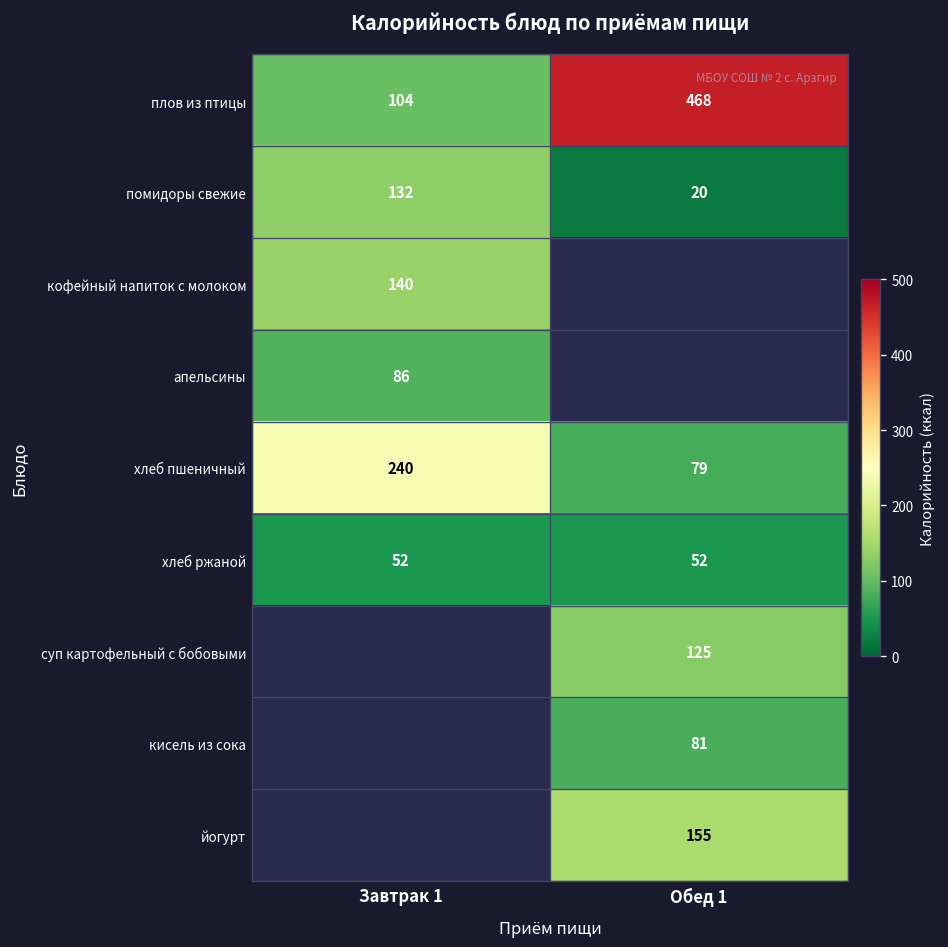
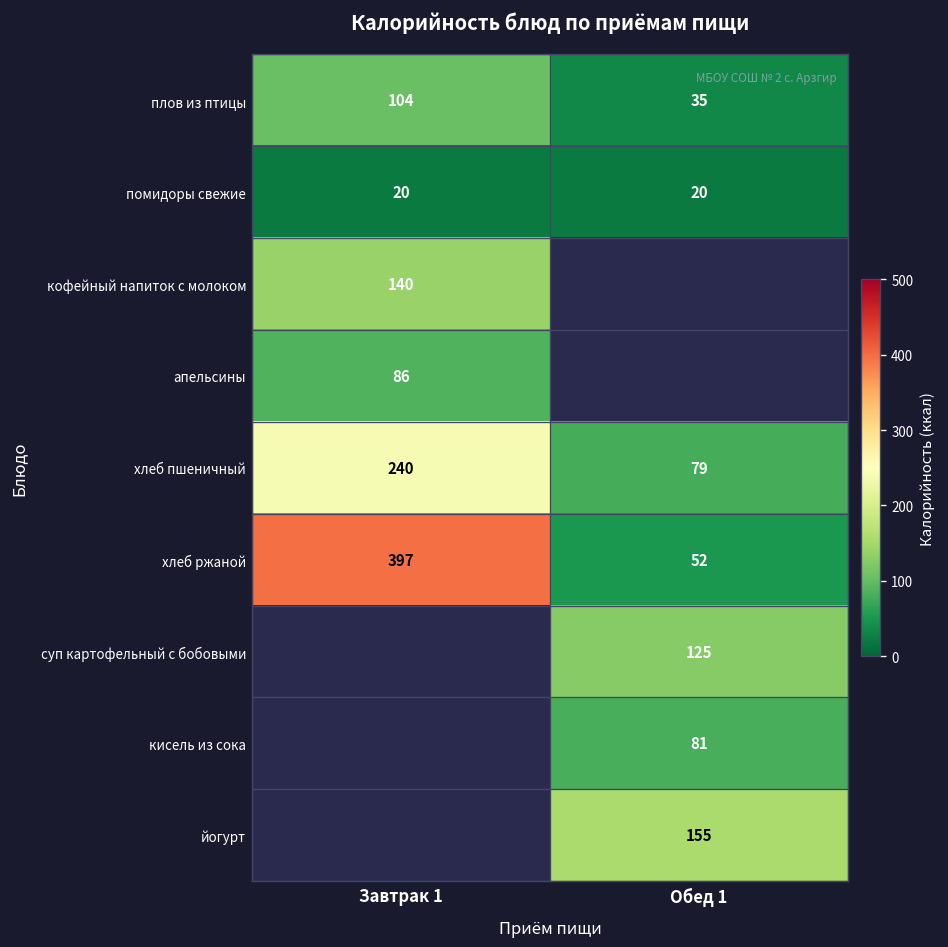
  {
    "плов из птицы": {
      "Завтрак 1": 104,
-     "Обед 1": 468
+     "Обед 1": 35
    },
    "помидоры свежие": {
-     "Завтрак 1": 132,
+     "Завтрак 1": 20,
      "Обед 1": 20
    },
    "кофейный напиток с молоком": {
      "Завтрак 1": 140
    },
    "апельсины": {
      "Завтрак 1": 86
    },
    "хлеб пшеничный": {
      "Завтрак 1": 240,
      "Обед 1": 79
    },
    "хлеб ржаной": {
-     "Завтрак 1": 52,
+     "Завтрак 1": 397,
      "Обед 1": 52
    },
    "суп картофельный с бобовыми": {
      "Обед 1": 125
    },
    "кисель из сока": {
      "Обед 1": 81
    },
    "йогурт": {
      "Обед 1": 155
    }
  }
